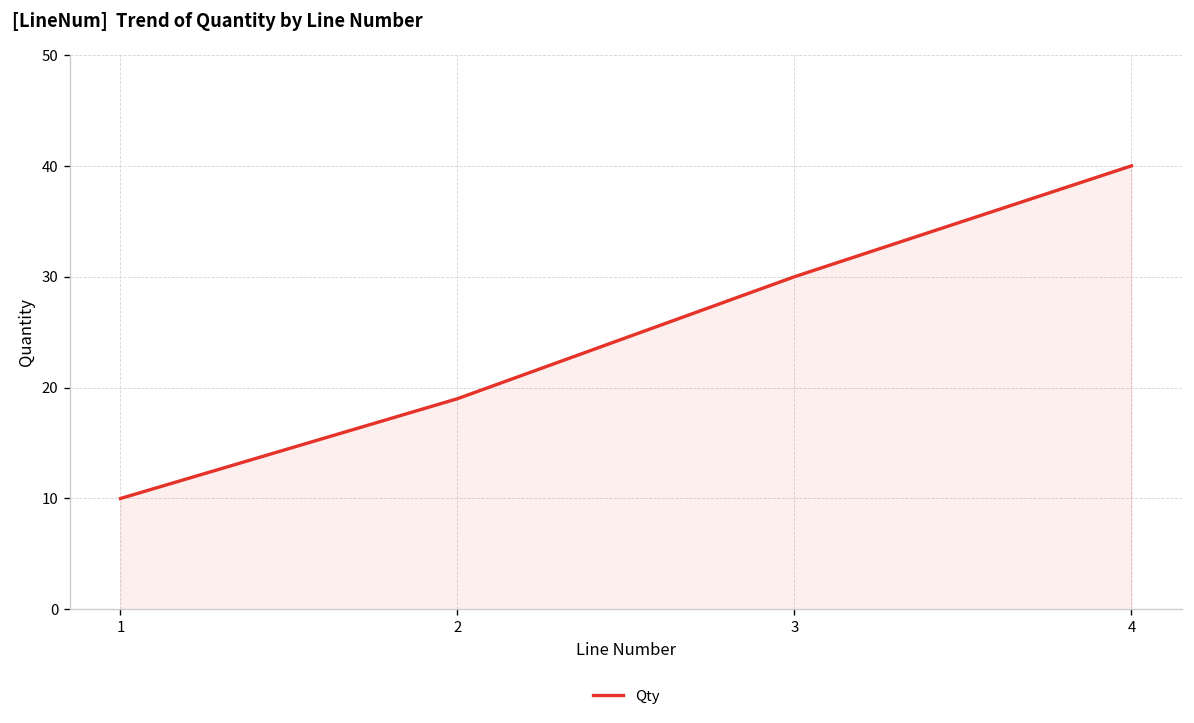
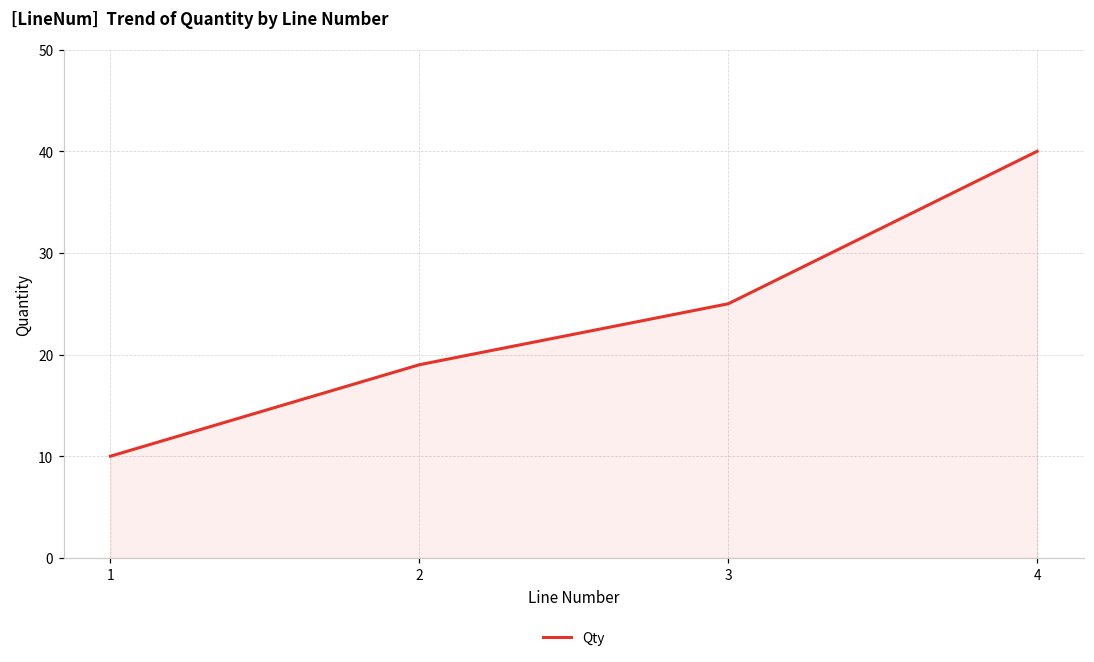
  {
    "1": 10,
    "2": 19,
-   "3": 30,
+   "3": 25,
    "4": 40
  }
